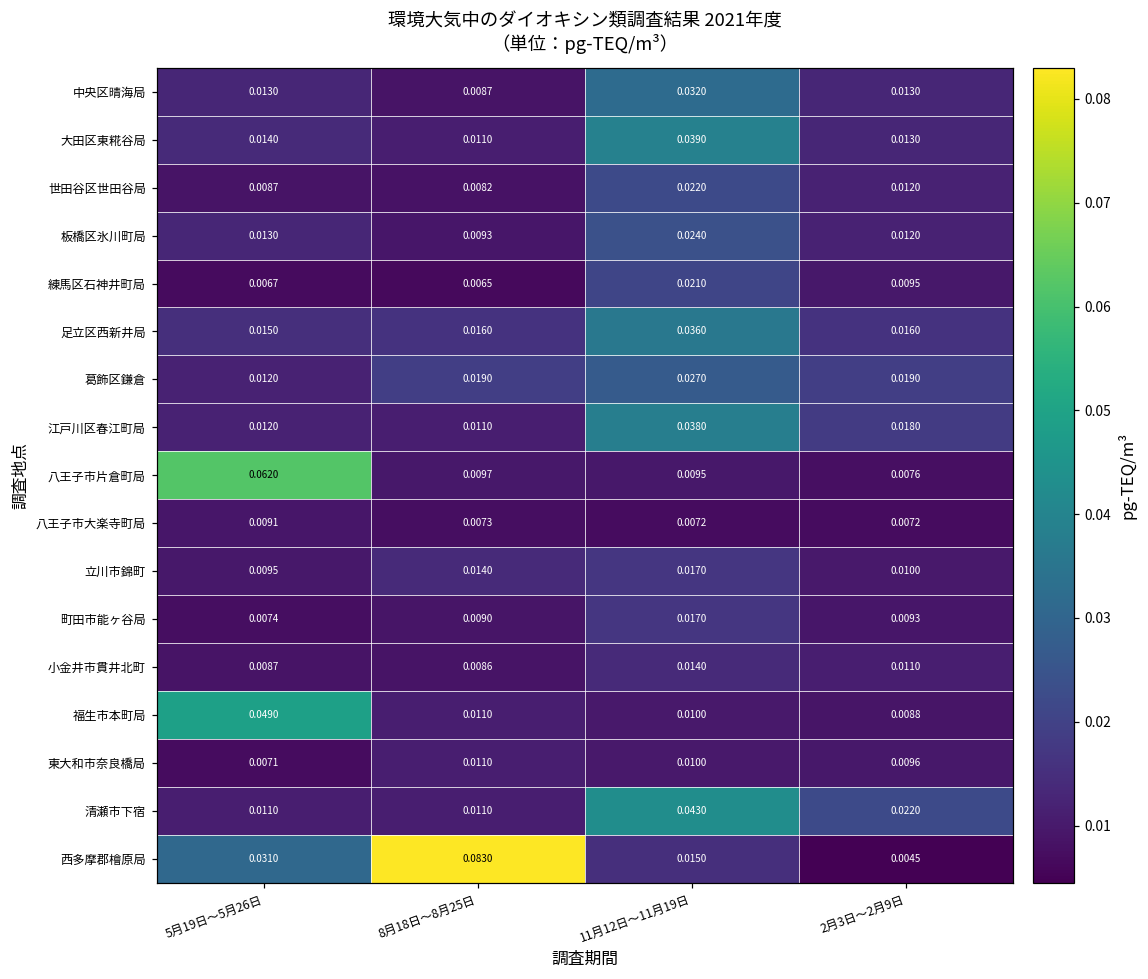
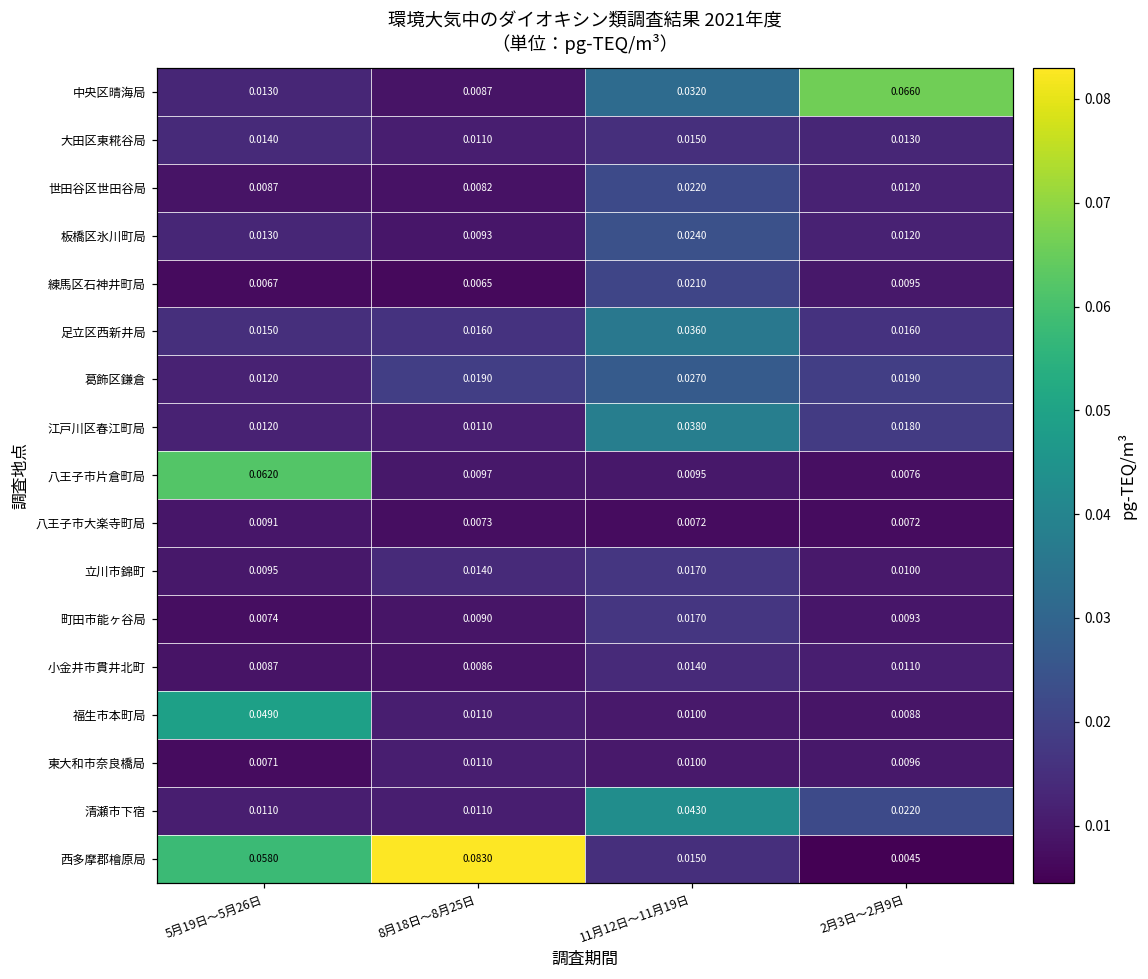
  {
    "中央区晴海局": {
      "5月19日～5月26日": 0.0130,
      "8月18日～8月25日": 0.0087,
      "11月12日～11月19日": 0.0320,
-     "2月3日～2月9日": 0.0130
+     "2月3日～2月9日": 0.0660
    },
    "大田区東糀谷局": {
      "5月19日～5月26日": 0.0140,
      "8月18日～8月25日": 0.0110,
-     "11月12日～11月19日": 0.0390,
+     "11月12日～11月19日": 0.0150,
      "2月3日～2月9日": 0.0130
    },
    "世田谷区世田谷局": {
      "5月19日～5月26日": 0.0087,
      "8月18日～8月25日": 0.0082,
      "11月12日～11月19日": 0.0220,
      "2月3日～2月9日": 0.0120
    },
    "板橋区氷川町局": {
      "5月19日～5月26日": 0.0130,
      "8月18日～8月25日": 0.0093,
      "11月12日～11月19日": 0.0240,
      "2月3日～2月9日": 0.0120
    },
    "練馬区石神井町局": {
      "5月19日～5月26日": 0.0067,
      "8月18日～8月25日": 0.0065,
      "11月12日～11月19日": 0.0210,
      "2月3日～2月9日": 0.0095
    },
    "足立区西新井局": {
      "5月19日～5月26日": 0.0150,
      "8月18日～8月25日": 0.0160,
      "11月12日～11月19日": 0.0360,
      "2月3日～2月9日": 0.0160
    },
    "葛飾区鎌倉": {
      "5月19日～5月26日": 0.0120,
      "8月18日～8月25日": 0.0190,
      "11月12日～11月19日": 0.0270,
      "2月3日～2月9日": 0.0190
    },
    "江戸川区春江町局": {
      "5月19日～5月26日": 0.0120,
      "8月18日～8月25日": 0.0110,
      "11月12日～11月19日": 0.0380,
      "2月3日～2月9日": 0.0180
    },
    "八王子市片倉町局": {
      "5月19日～5月26日": 0.0620,
      "8月18日～8月25日": 0.0097,
      "11月12日～11月19日": 0.0095,
      "2月3日～2月9日": 0.0076
    },
    "八王子市大楽寺町局": {
      "5月19日～5月26日": 0.0091,
      "8月18日～8月25日": 0.0073,
      "11月12日～11月19日": 0.0072,
      "2月3日～2月9日": 0.0072
    },
    "立川市錦町": {
      "5月19日～5月26日": 0.0095,
      "8月18日～8月25日": 0.0140,
      "11月12日～11月19日": 0.0170,
      "2月3日～2月9日": 0.0100
    },
    "町田市能ヶ谷局": {
      "5月19日～5月26日": 0.0074,
      "8月18日～8月25日": 0.0090,
      "11月12日～11月19日": 0.0170,
      "2月3日～2月9日": 0.0093
    },
    "小金井市貫井北町": {
      "5月19日～5月26日": 0.0087,
      "8月18日～8月25日": 0.0086,
      "11月12日～11月19日": 0.0140,
      "2月3日～2月9日": 0.0110
    },
    "福生市本町局": {
      "5月19日～5月26日": 0.0490,
      "8月18日～8月25日": 0.0110,
      "11月12日～11月19日": 0.0100,
      "2月3日～2月9日": 0.0088
    },
    "東大和市奈良橋局": {
      "5月19日～5月26日": 0.0071,
      "8月18日～8月25日": 0.0110,
      "11月12日～11月19日": 0.0100,
      "2月3日～2月9日": 0.0096
    },
    "清瀬市下宿": {
      "5月19日～5月26日": 0.0110,
      "8月18日～8月25日": 0.0110,
      "11月12日～11月19日": 0.0430,
      "2月3日～2月9日": 0.0220
    },
    "西多摩郡檜原局": {
-     "5月19日～5月26日": 0.0310,
+     "5月19日～5月26日": 0.0580,
      "8月18日～8月25日": 0.0830,
      "11月12日～11月19日": 0.0150,
      "2月3日～2月9日": 0.0045
    }
  }
